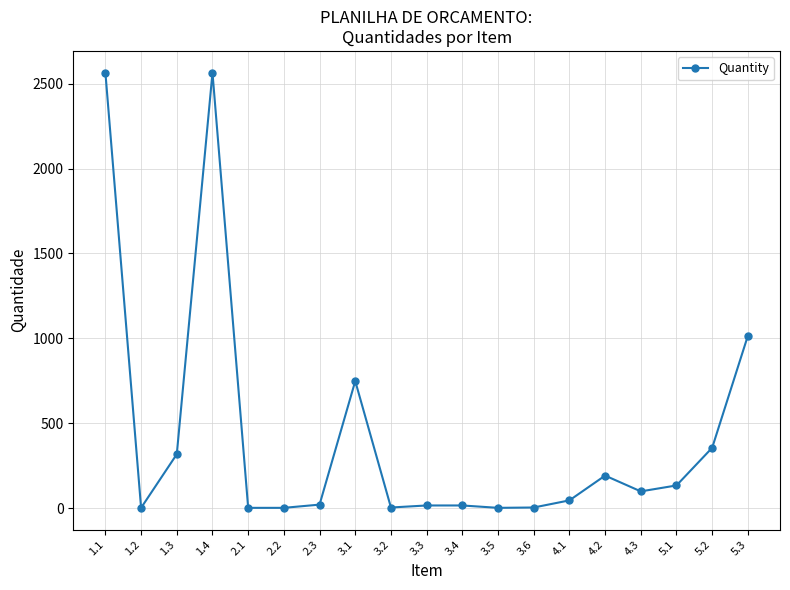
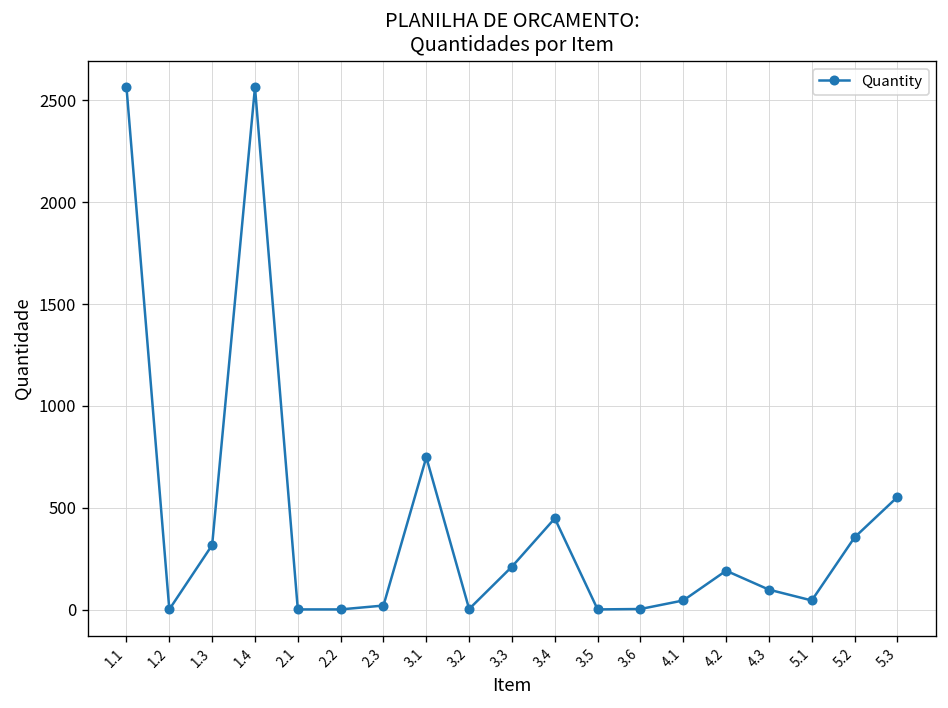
  {
    "1.1": 2570,
    "1.2": 0,
    "1.3": 320,
    "1.4": 2570,
    "2.1": 0,
    "2.2": 0,
    "2.3": 20,
    "3.1": 750,
    "3.2": 0,
-   "3.3": 20,
-   "3.4": 20,
+   "3.3": 210,
+   "3.4": 450,
    "3.5": 0,
    "3.6": 0,
    "4.1": 50,
    "4.2": 190,
    "4.3": 100,
-   "5.1": 130,
+   "5.1": 50,
    "5.2": 360,
-   "5.3": 1020
+   "5.3": 550
  }
